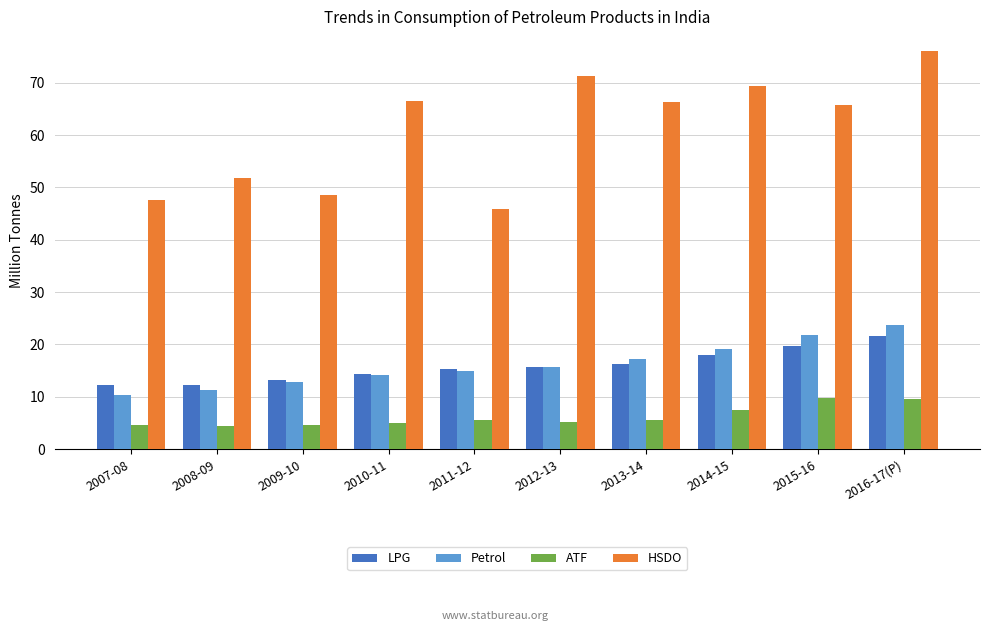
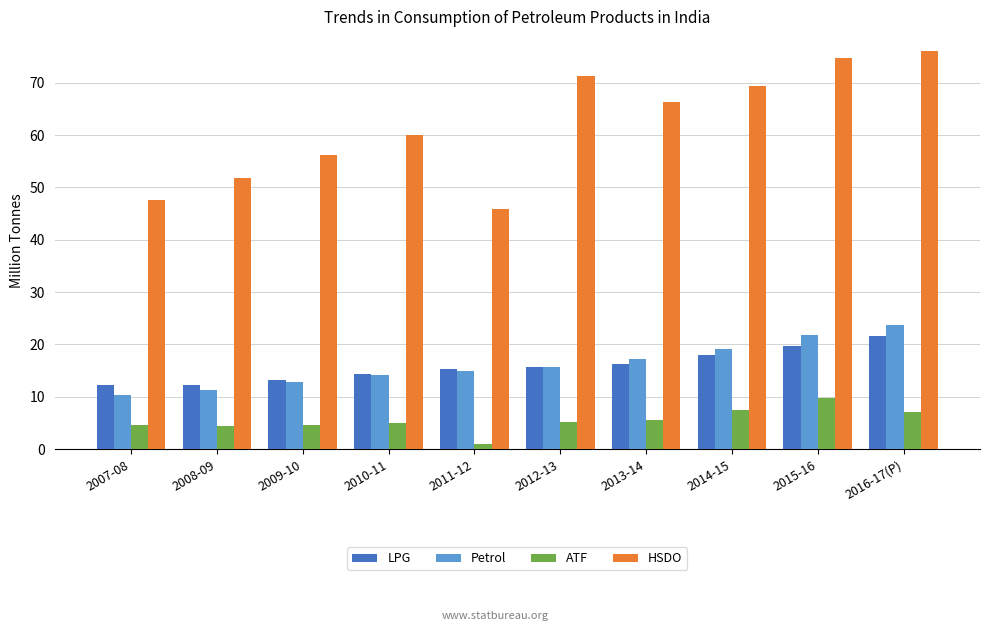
  {
    "ATF": {
      "2007-08": 5,
      "2008-09": 4,
      "2009-10": 5,
      "2010-11": 5,
-     "2011-12": 6,
+     "2011-12": 1,
      "2012-13": 5,
      "2013-14": 6,
      "2014-15": 8,
      "2015-16": 10,
-     "2016-17(P)": 10
+     "2016-17(P)": 7
    },
    "HSDO": {
      "2007-08": 48,
      "2008-09": 52,
-     "2009-10": 49,
-     "2010-11": 67,
+     "2009-10": 56,
+     "2010-11": 60,
      "2011-12": 46,
      "2012-13": 71,
      "2013-14": 66,
      "2014-15": 69,
-     "2015-16": 66,
+     "2015-16": 75,
      "2016-17(P)": 76
    }
  }
